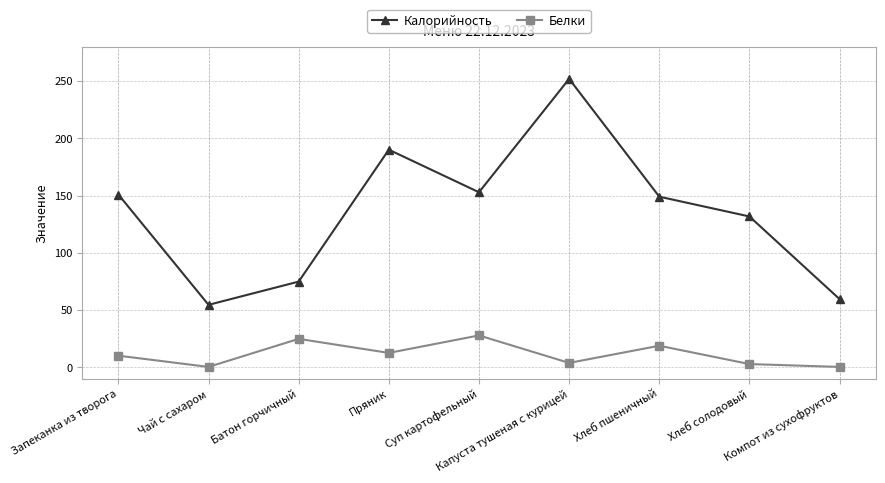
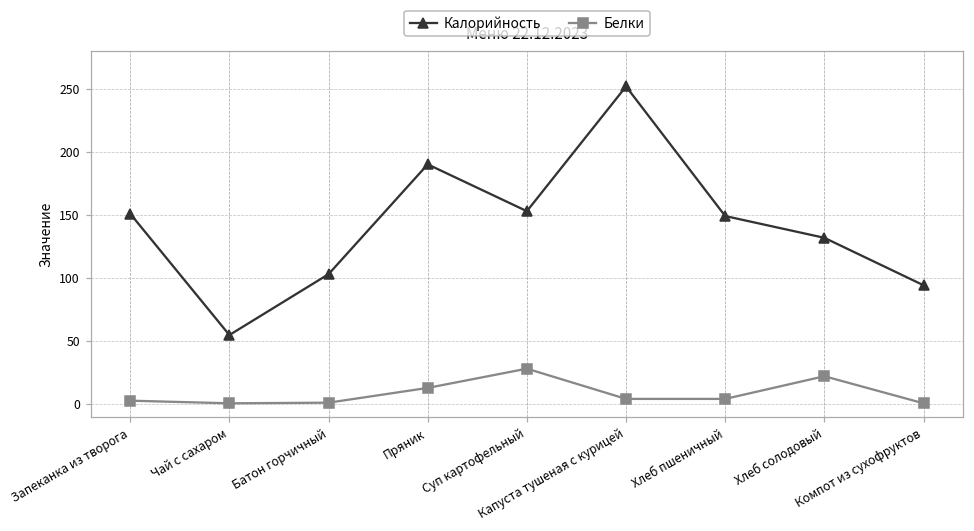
  {
    "Калорийность": {
      "Запеканка из творога": 151,
      "Чай с сахаром": 55,
-     "Батон горчичный": 75,
+     "Батон горчичный": 103,
      "Пряник": 190,
      "Суп картофельный": 153,
      "Капуста тушеная с курицей": 252,
      "Хлеб пшеничный": 149,
      "Хлеб солодовый": 132,
-     "Компот из сухофруктов": 60
+     "Компот из сухофруктов": 94
    },
    "Белки": {
-     "Запеканка из творога": 10,
+     "Запеканка из творога": 3,
      "Чай с сахаром": 1,
-     "Батон горчичный": 25,
+     "Батон горчичный": 1,
      "Пряник": 13,
      "Суп картофельный": 28,
      "Капуста тушеная с курицей": 4,
-     "Хлеб пшеничный": 19,
-     "Хлеб солодовый": 3,
+     "Хлеб пшеничный": 4,
+     "Хлеб солодовый": 22,
      "Компот из сухофруктов": 1
    }
  }
